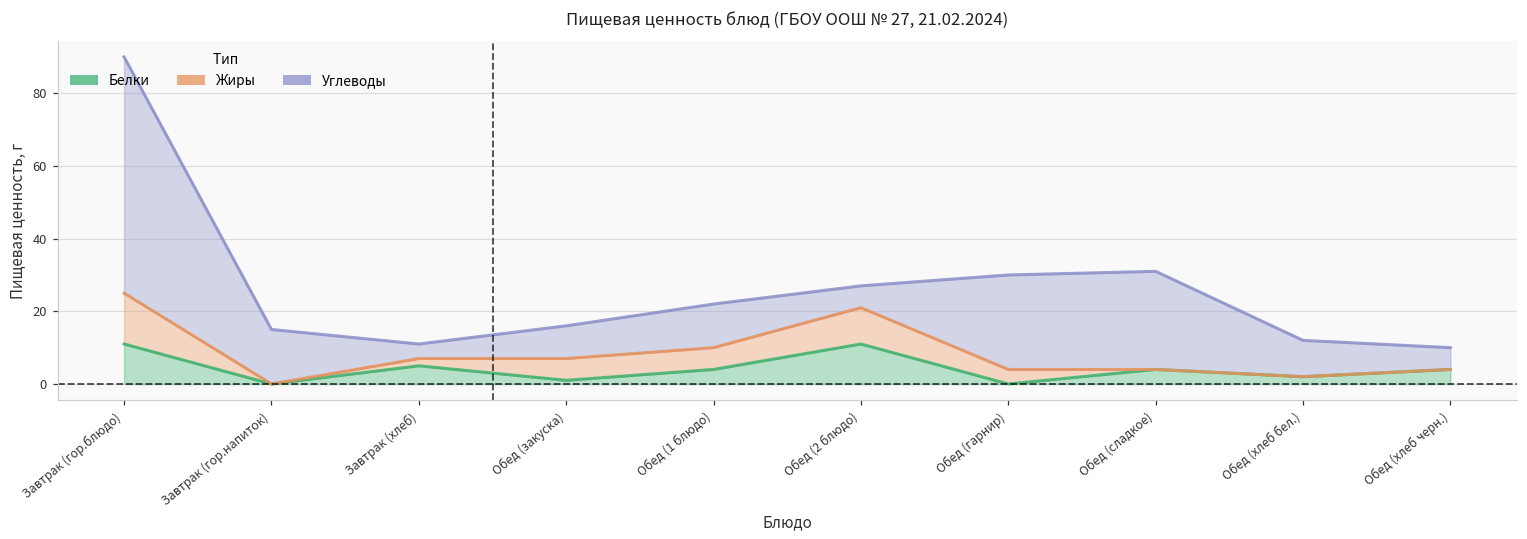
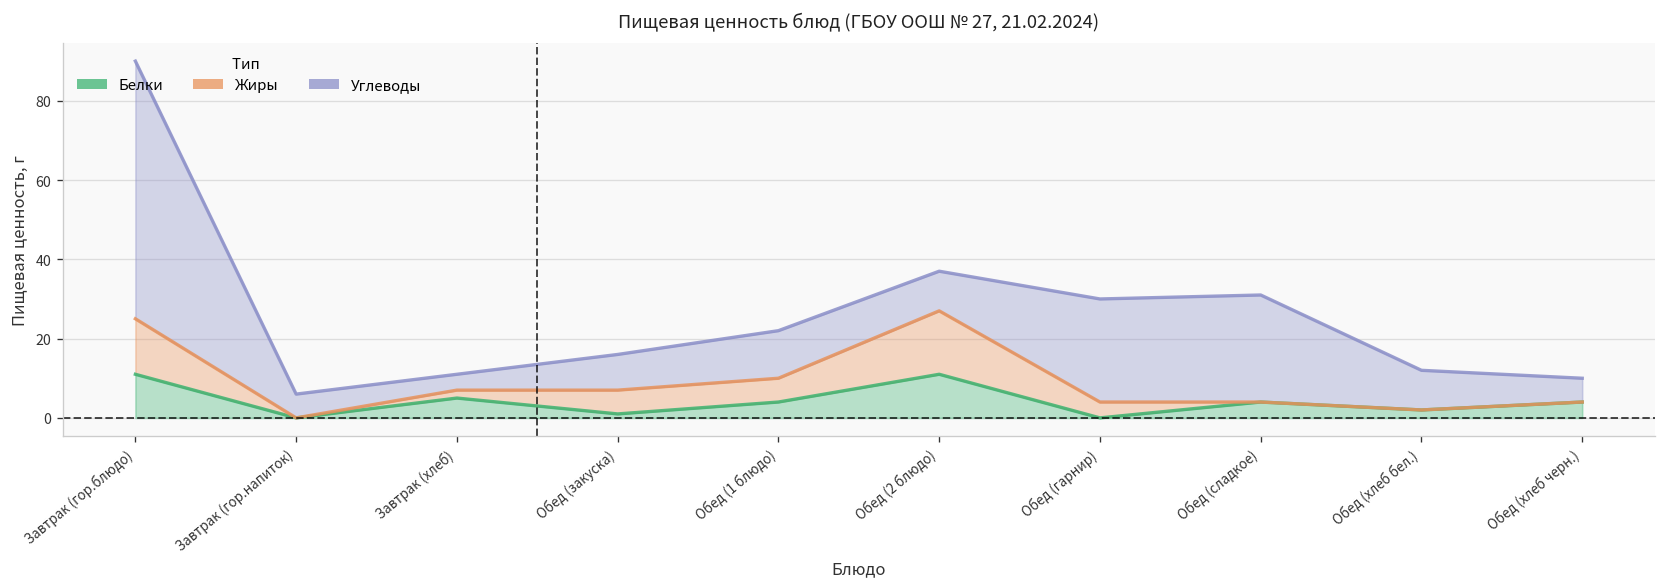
  {
    "Белки": {
      "Завтрак (гор.блюдо)": 11,
      "Завтрак (хлеб)": 5,
      "Обед (закуска)": 1,
      "Обед (1 блюдо)": 4,
      "Обед (2 блюдо)": 11,
      "Обед (гарнир)": 0
    },
    "Жиры": {
      "Завтрак (гор.блюдо)": 14,
      "Завтрак (хлеб)": 2,
      "Обед (закуска)": 6,
      "Обед (1 блюдо)": 6,
-     "Обед (2 блюдо)": 10,
+     "Обед (2 блюдо)": 16,
      "Обед (гарнир)": 4
    },
    "Углеводы": {
      "Завтрак (гор.блюдо)": 65,
-     "Завтрак (гор.напиток)": 15,
+     "Завтрак (гор.напиток)": 6,
      "Завтрак (хлеб)": 4,
      "Обед (закуска)": 9,
      "Обед (1 блюдо)": 12,
-     "Обед (2 блюдо)": 6,
+     "Обед (2 блюдо)": 10,
      "Обед (гарнир)": 26,
      "Обед (сладкое)": 27,
      "Обед (хлеб бел.)": 10,
      "Обед (хлеб черн.)": 6
    }
  }
